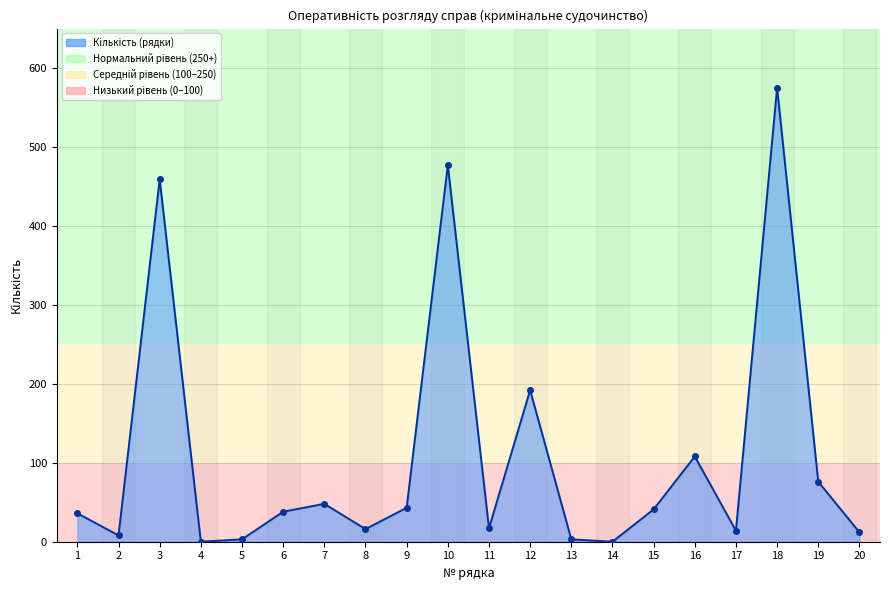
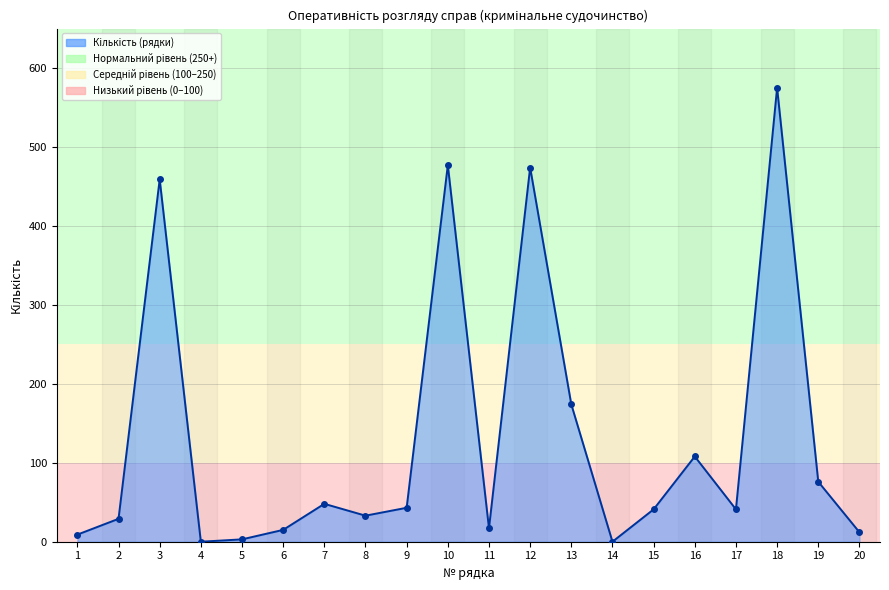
  {
-   "1": 40,
-   "2": 10,
+   "1": 10,
+   "2": 30,
    "3": 460,
    "4": 0,
    "5": 0,
-   "6": 40,
+   "6": 20,
    "7": 50,
-   "8": 20,
+   "8": 30,
    "9": 40,
    "10": 480,
    "11": 20,
-   "12": 190,
-   "13": 0,
+   "12": 470,
+   "13": 170,
    "14": 0,
    "15": 40,
    "16": 110,
-   "17": 10,
+   "17": 40,
    "18": 580,
    "19": 80,
    "20": 10
  }
